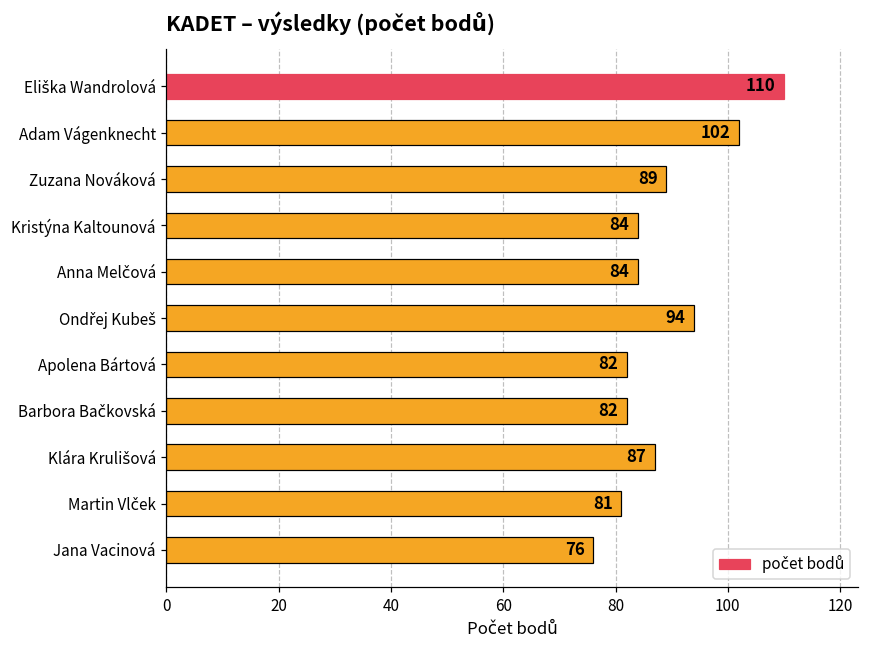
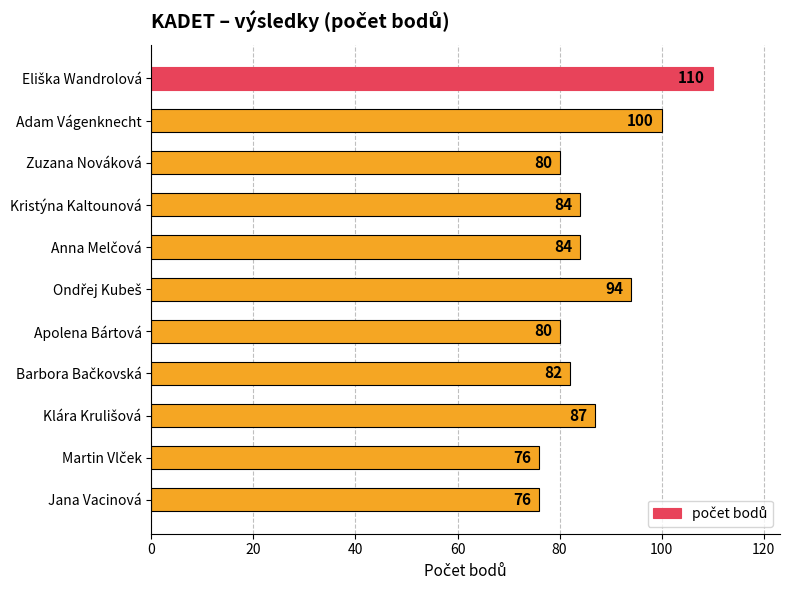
  {
    "Eliška Wandrolová": 110,
-   "Adam Vágenknecht": 102,
-   "Zuzana Nováková": 89,
+   "Adam Vágenknecht": 100,
+   "Zuzana Nováková": 80,
    "Kristýna Kaltounová": 84,
    "Anna Melčová": 84,
    "Ondřej Kubeš": 94,
-   "Apolena Bártová": 82,
+   "Apolena Bártová": 80,
    "Barbora Bačkovská": 82,
    "Klára Krulišová": 87,
-   "Martin Vlček": 81,
+   "Martin Vlček": 76,
    "Jana Vacinová": 76
  }
